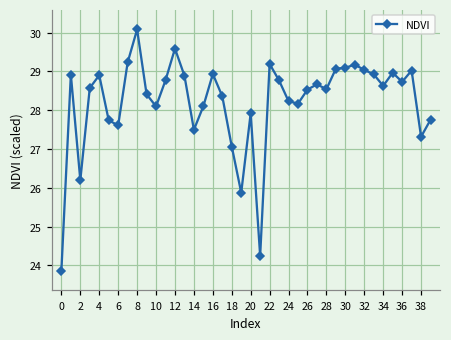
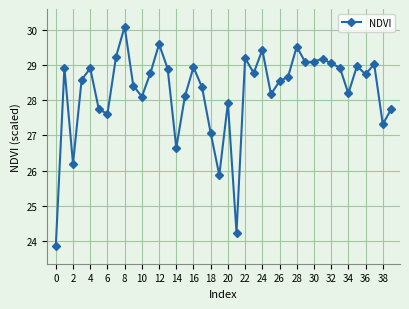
  {
    "0": 23.9,
    "2": 26.2,
    "4": 28.9,
    "6": 27.6,
    "8": 30.1,
    "10": 28.1,
    "12": 29.6,
-   "14": 27.5,
+   "14": 26.6,
    "16": 28.9,
    "18": 27.1,
    "20": 27.9,
    "22": 29.2,
-   "24": 28.2,
+   "24": 29.4,
    "26": 28.5,
-   "28": 28.5,
+   "28": 29.5,
    "30": 29.1,
    "32": 29.0,
-   "34": 28.6,
+   "34": 28.2,
    "36": 28.7,
    "38": 27.3
  }
